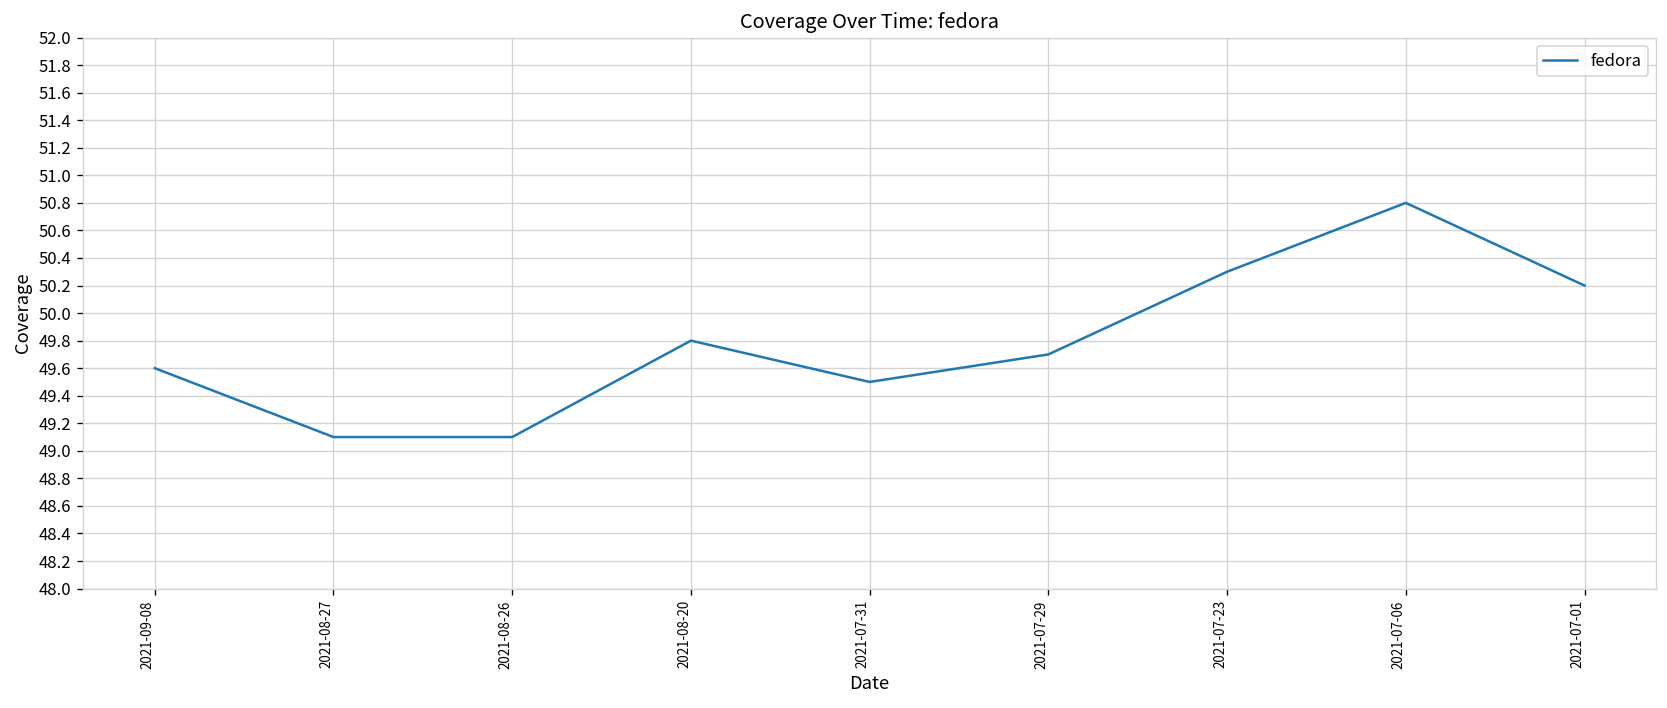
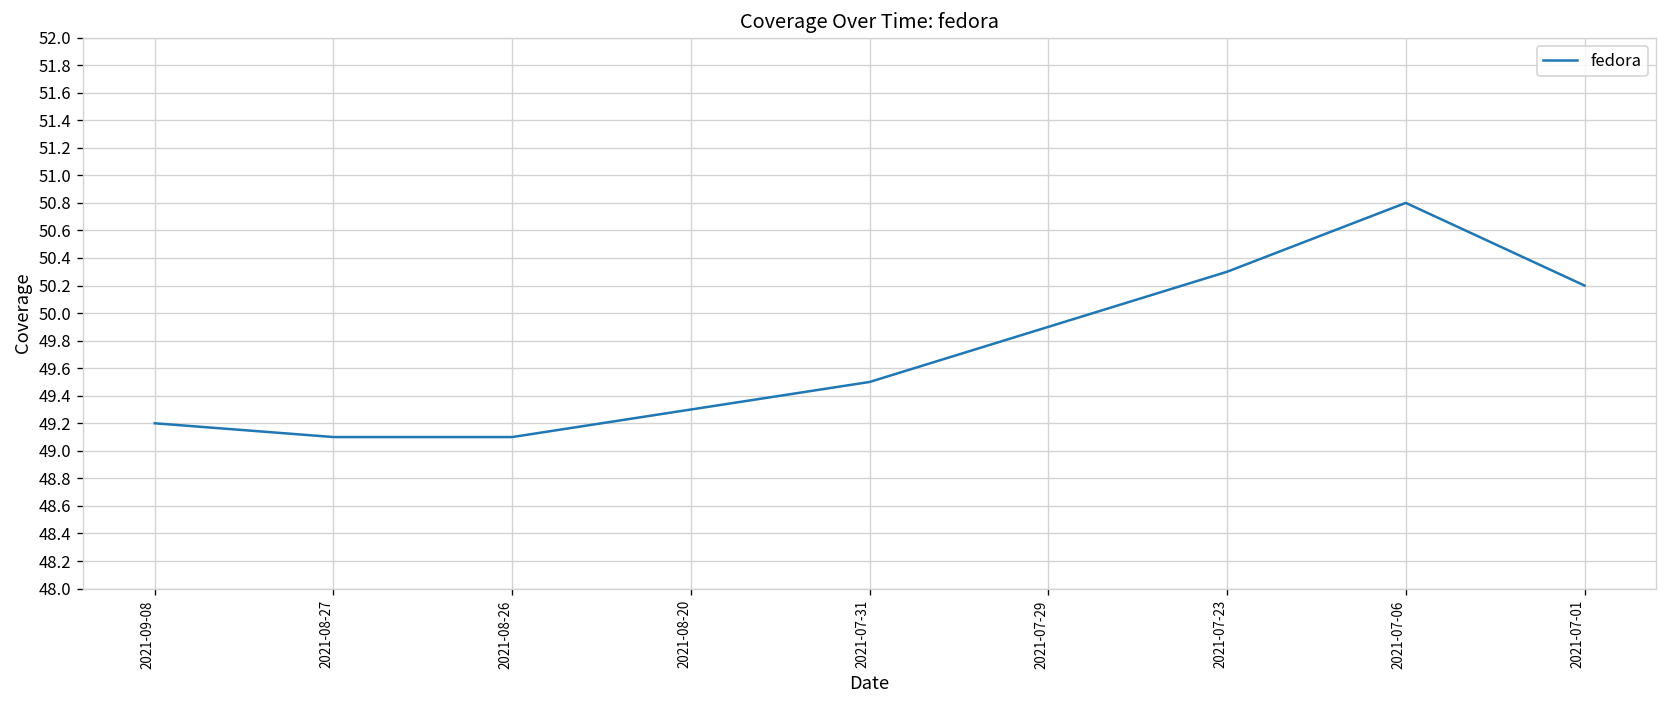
  {
-   "2021-09-08": 49.6,
+   "2021-09-08": 49.2,
    "2021-08-27": 49.1,
    "2021-08-26": 49.1,
-   "2021-08-20": 49.8,
+   "2021-08-20": 49.3,
    "2021-07-31": 49.5,
-   "2021-07-29": 49.7,
+   "2021-07-29": 49.9,
    "2021-07-23": 50.3,
    "2021-07-06": 50.8,
    "2021-07-01": 50.2
  }
